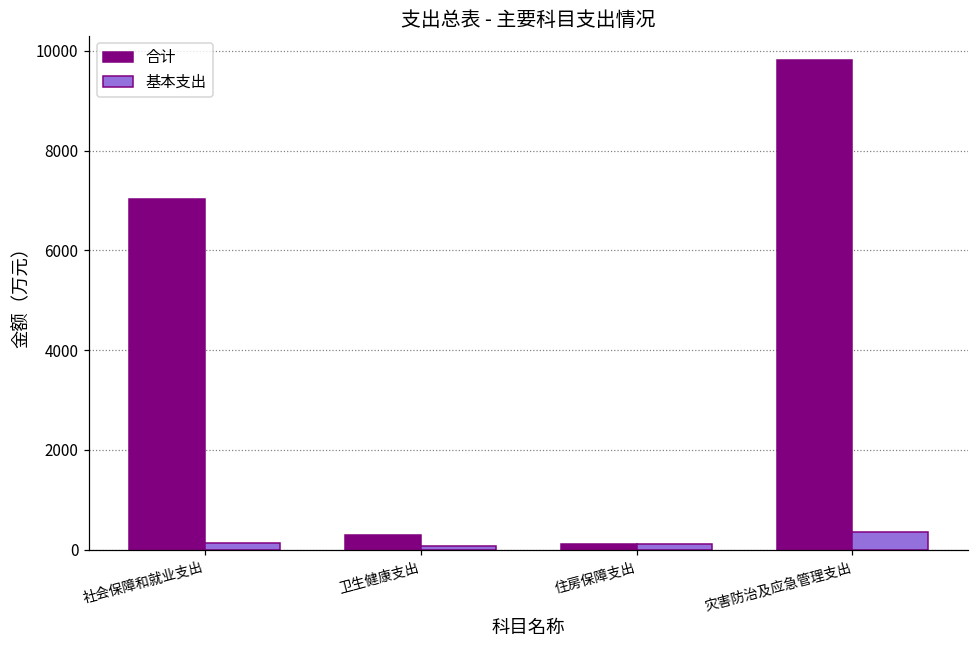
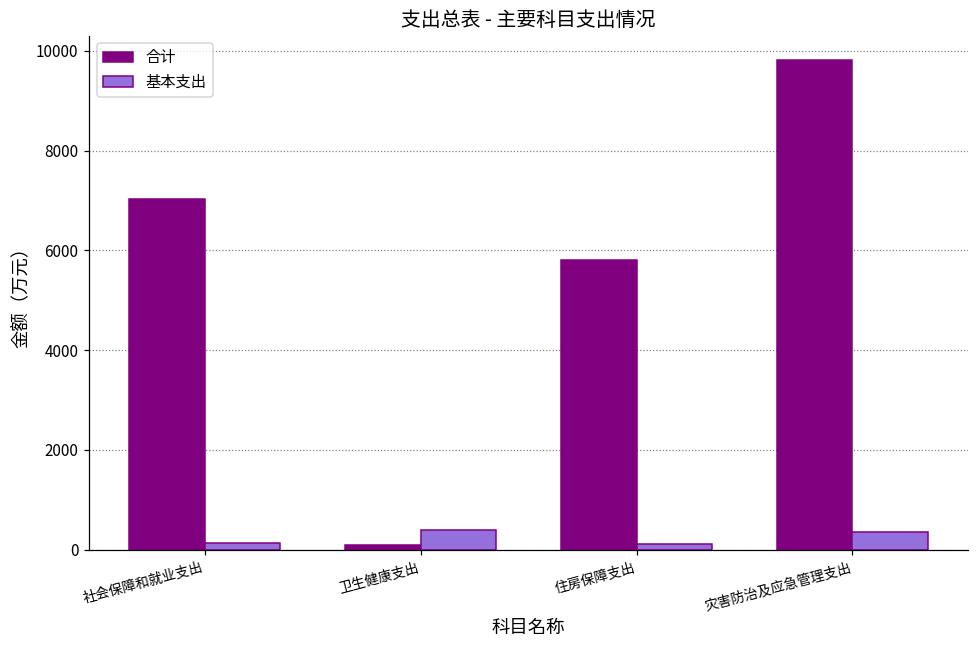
  {
    "合计": {
      "社会保障和就业支出": 7000,
-     "卫生健康支出": 300,
-     "住房保障支出": 100,
+     "卫生健康支出": 100,
+     "住房保障支出": 5800,
      "灾害防治及应急管理支出": 9800
    },
    "基本支出": {
      "社会保障和就业支出": 100,
-     "卫生健康支出": 100,
+     "卫生健康支出": 400,
      "住房保障支出": 100,
      "灾害防治及应急管理支出": 400
    }
  }
